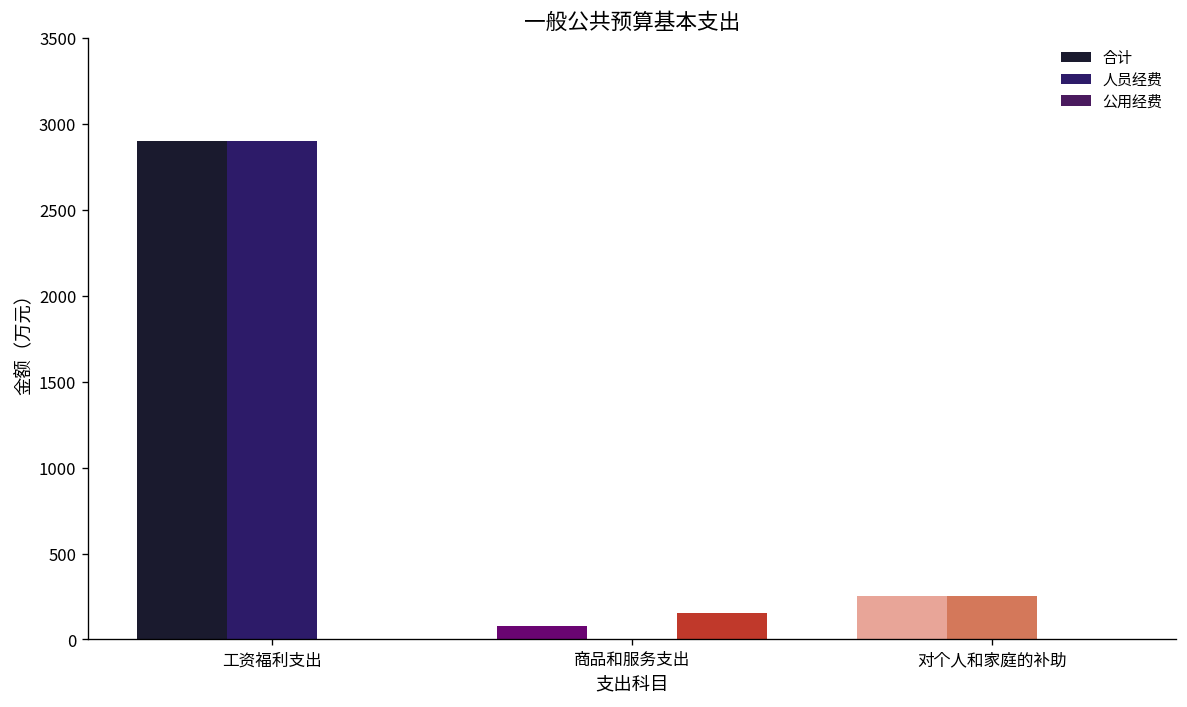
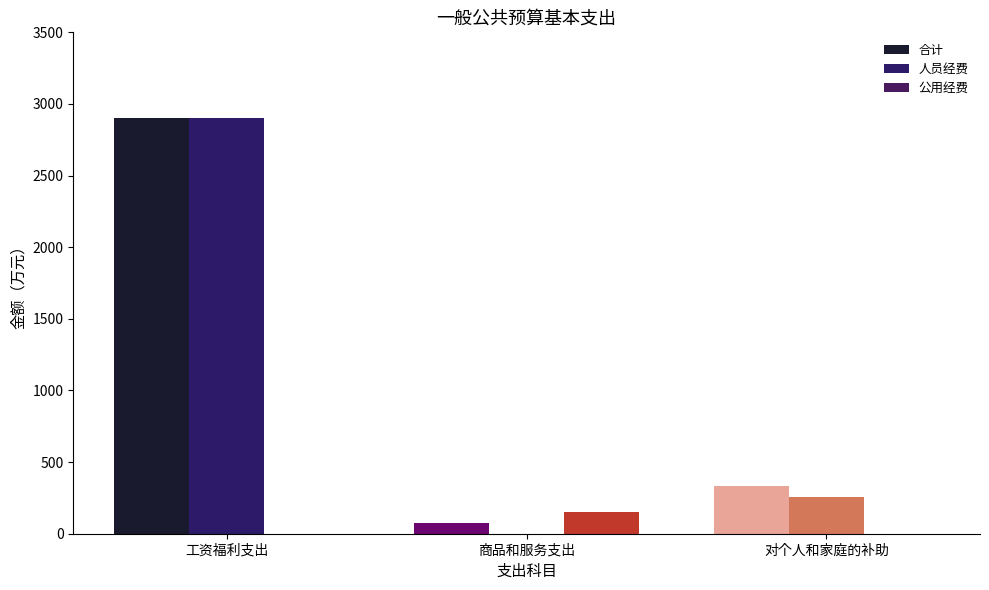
  {
    "合计": {
      "工资福利支出": 2900,
      "商品和服务支出": 80,
-     "对个人和家庭的补助": 260
+     "对个人和家庭的补助": 330
    }
  }
